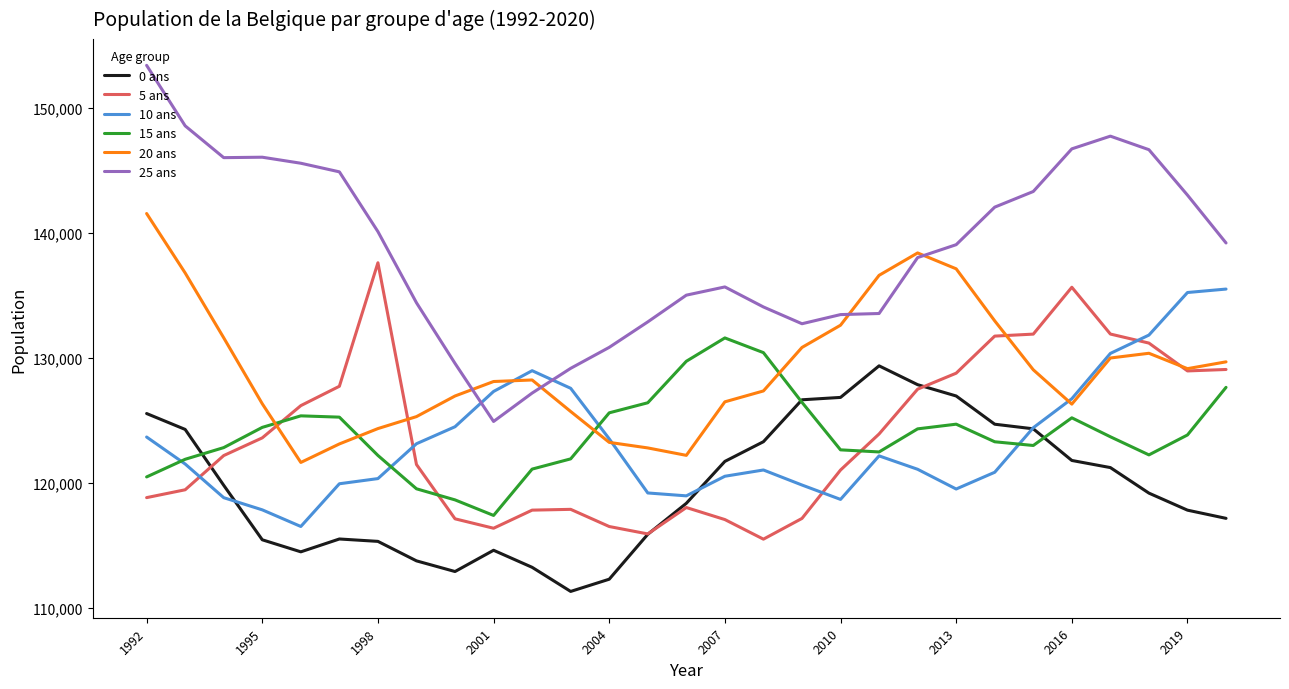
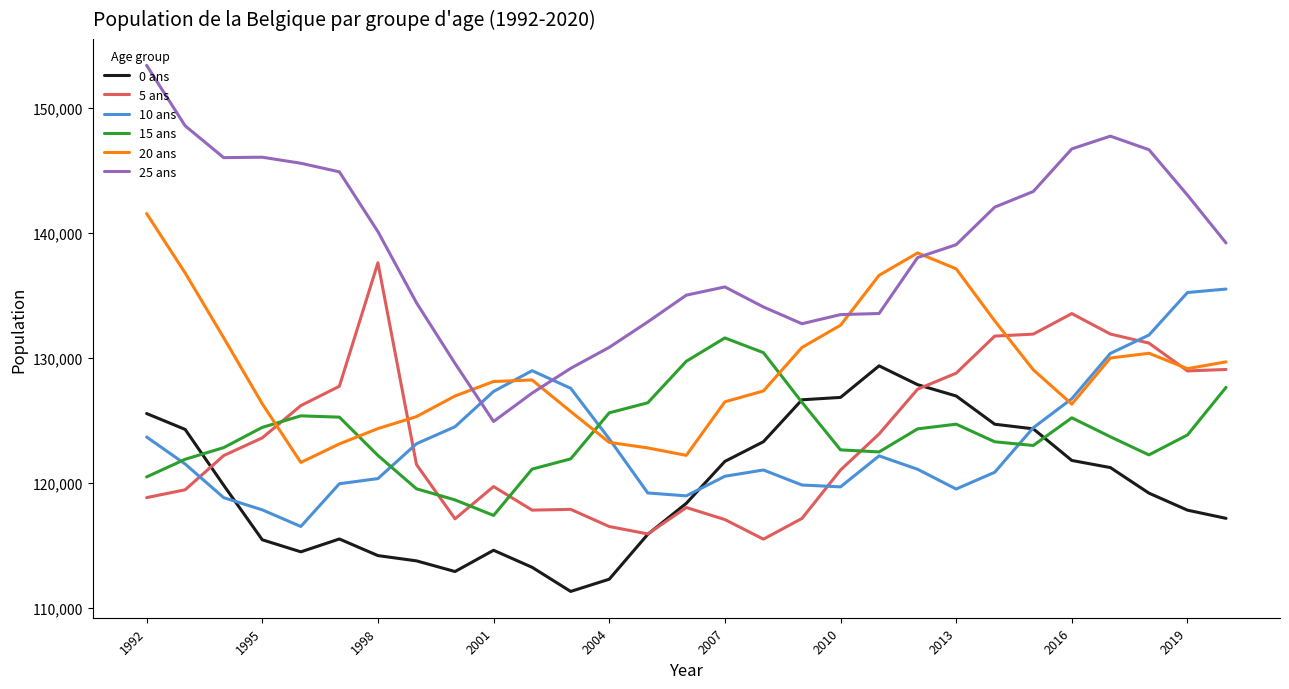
  {
    "0 ans": {
      "1992": "125,500",
      "1995": "115,500",
-     "1998": "115,300",
+     "1998": "114,200",
      "2001": "114,600",
      "2004": "112,300",
      "2007": "121,700",
      "2010": "126,800",
      "2013": "126,900",
      "2016": "121,800",
      "2019": "117,800"
    },
    "5 ans": {
      "1992": "118,800",
      "1995": "123,600",
      "1998": "137,600",
-     "2001": "116,400",
+     "2001": "119,700",
      "2004": "116,500",
      "2007": "117,100",
      "2010": "121,000",
      "2013": "128,800",
-     "2016": "135,600"
+     "2016": "133,500"
    },
    "10 ans": {
      "1992": "123,700",
      "1995": "117,800",
      "1998": "120,300",
      "2001": "127,300",
      "2004": "123,500",
      "2007": "120,500",
-     "2010": "118,700",
+     "2010": "119,700",
      "2013": "119,500",
      "2016": "126,700",
      "2019": "135,200"
    },
    "15 ans": {
      "1992": "120,500",
      "1995": "124,400",
      "1998": "122,200",
      "2001": "117,400",
      "2004": "125,600",
      "2007": "131,600",
      "2010": "122,600",
      "2013": "124,700",
      "2016": "125,200",
      "2019": "123,800"
    },
    "20 ans": {
      "1992": "141,500",
      "1995": "126,300",
      "1998": "124,300",
      "2001": "128,100",
      "2004": "123,200",
      "2007": "126,500",
      "2010": "132,600",
      "2013": "137,100",
      "2016": "126,300"
    },
    "25 ans": {
      "1992": "153,400",
      "1995": "146,000",
      "1998": "140,100",
      "2001": "124,900",
      "2004": "130,800",
      "2007": "135,700",
      "2010": "133,500",
      "2013": "139,000",
      "2016": "146,700",
      "2019": "143,000"
    }
  }
